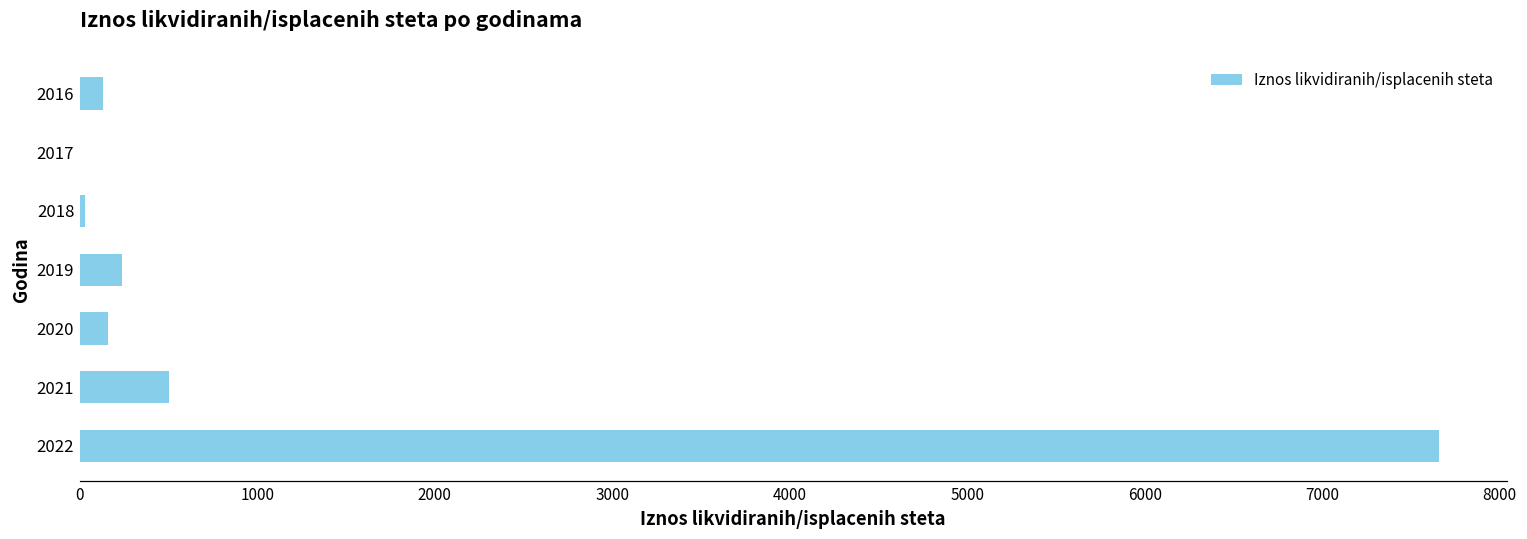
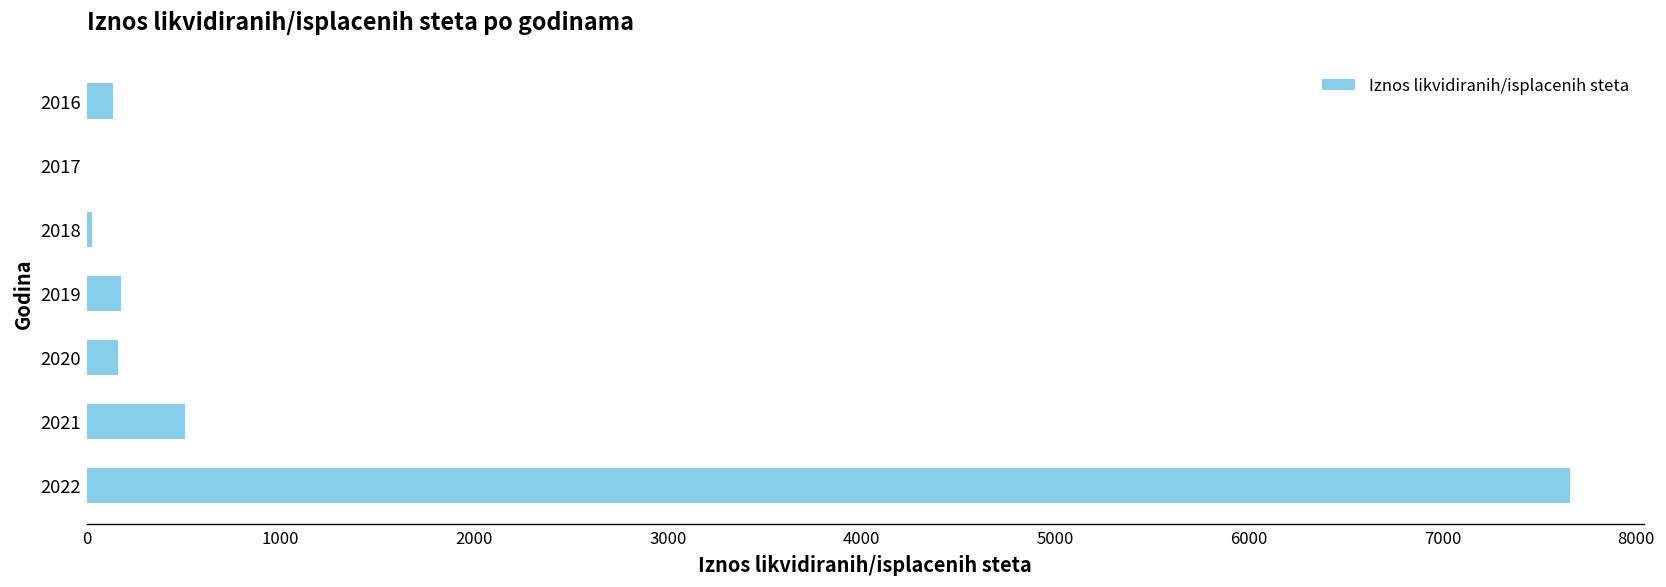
  {
    "2016": 130,
    "2017": 0,
    "2018": 30,
-   "2019": 240,
+   "2019": 180,
    "2020": 160,
    "2021": 500,
    "2022": 7660
  }
